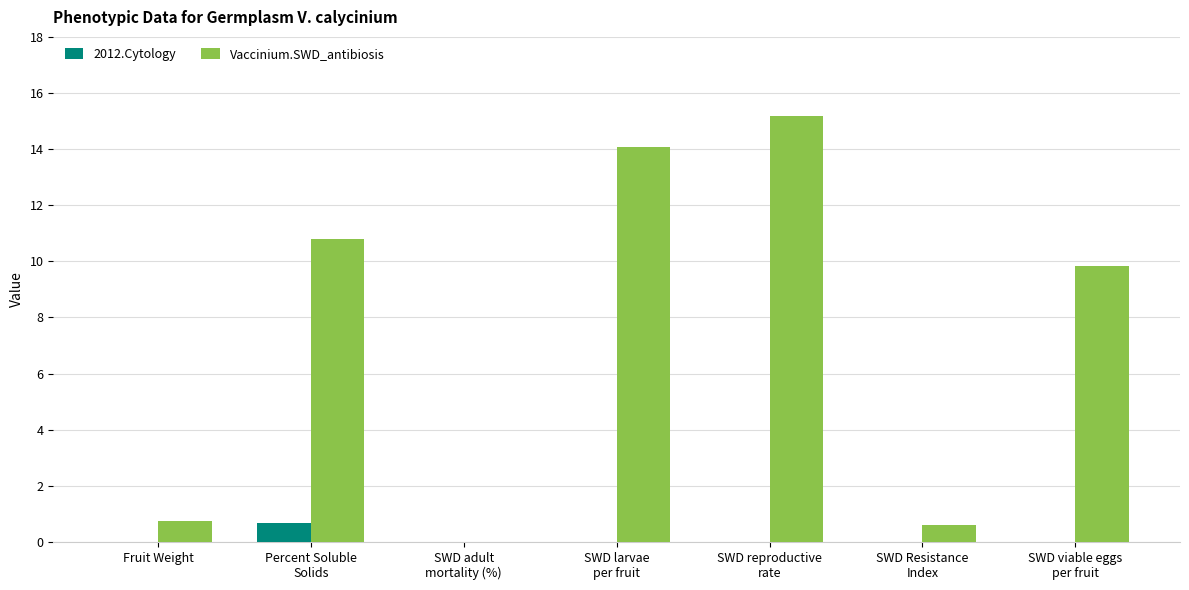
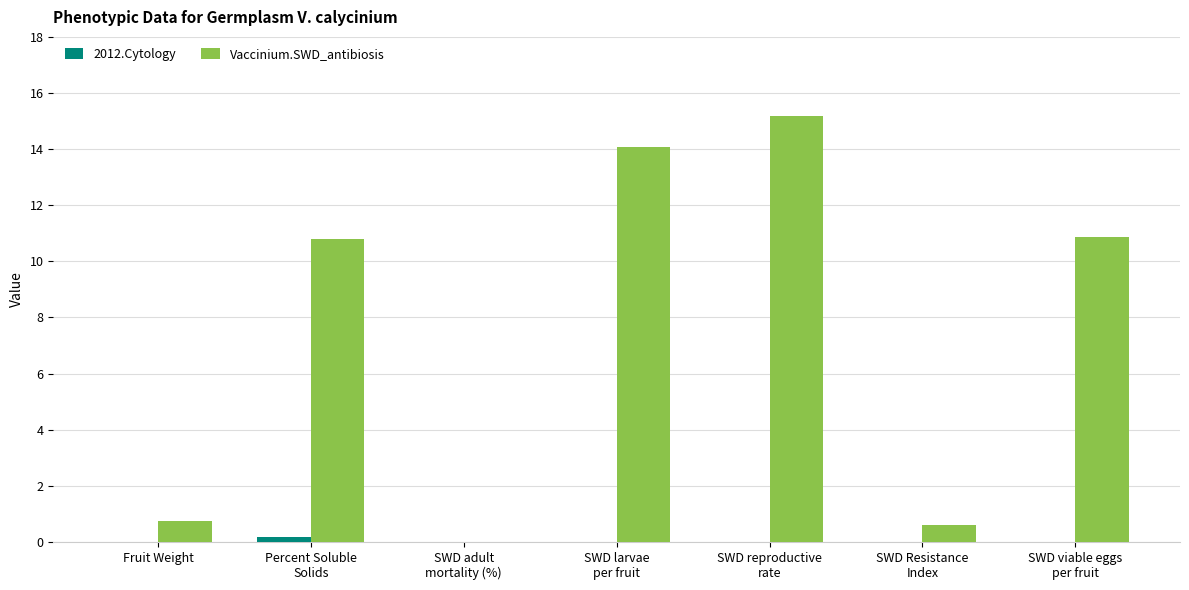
  {
    "2012.Cytology": {
      "Fruit Weight": 0.0,
-     "Percent Soluble Solids": 0.7,
+     "Percent Soluble Solids": 0.2,
      "SWD adult mortality (%)": 0.0,
      "SWD larvae per fruit": 0.0,
      "SWD reproductive rate": 0.0,
      "SWD Resistance Index": 0.0,
      "SWD viable eggs per fruit": 0.0
    },
    "Vaccinium.SWD_antibiosis": {
      "Fruit Weight": 0.7,
      "Percent Soluble Solids": 10.8,
      "SWD adult mortality (%)": 0.0,
      "SWD larvae per fruit": 14.1,
      "SWD reproductive rate": 15.2,
      "SWD Resistance Index": 0.6,
-     "SWD viable eggs per fruit": 9.8
+     "SWD viable eggs per fruit": 10.9
    }
  }
